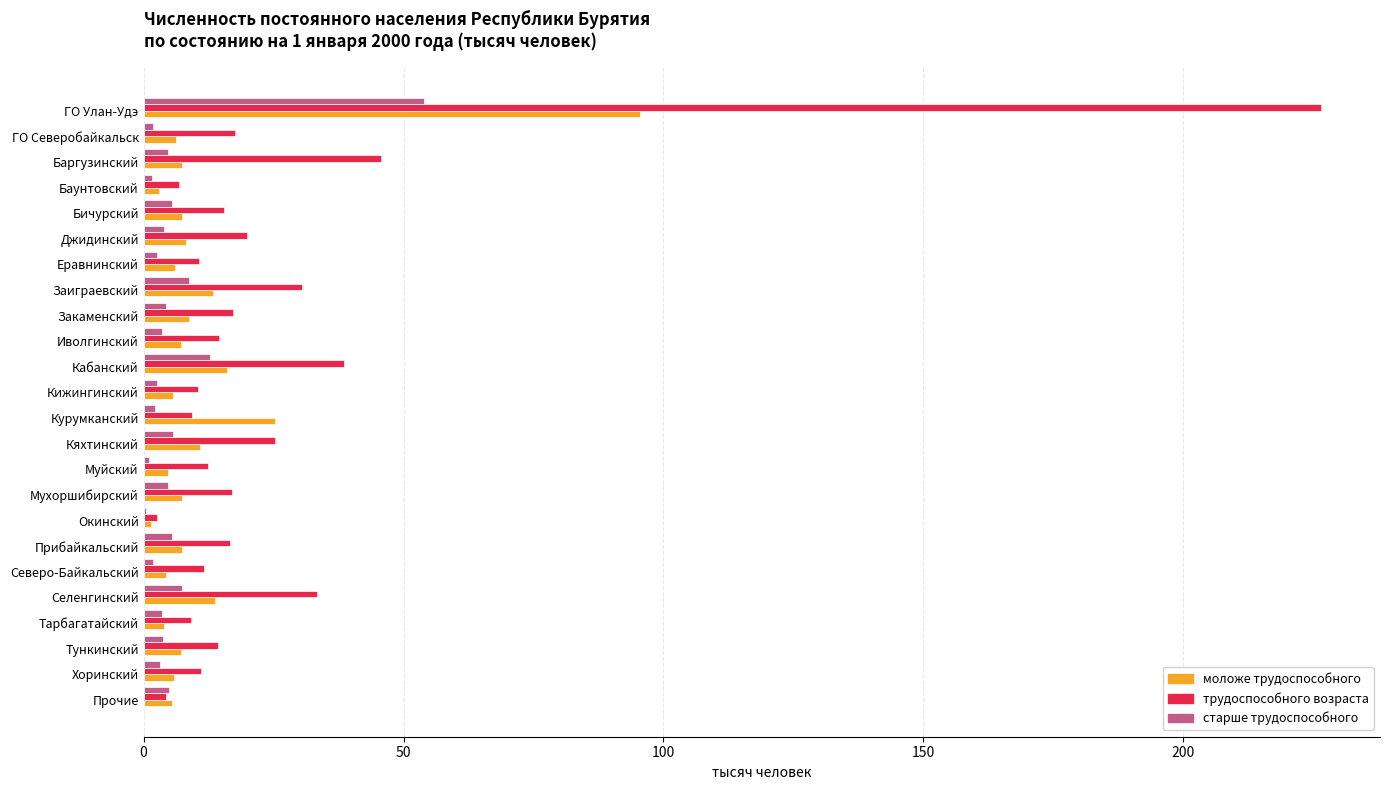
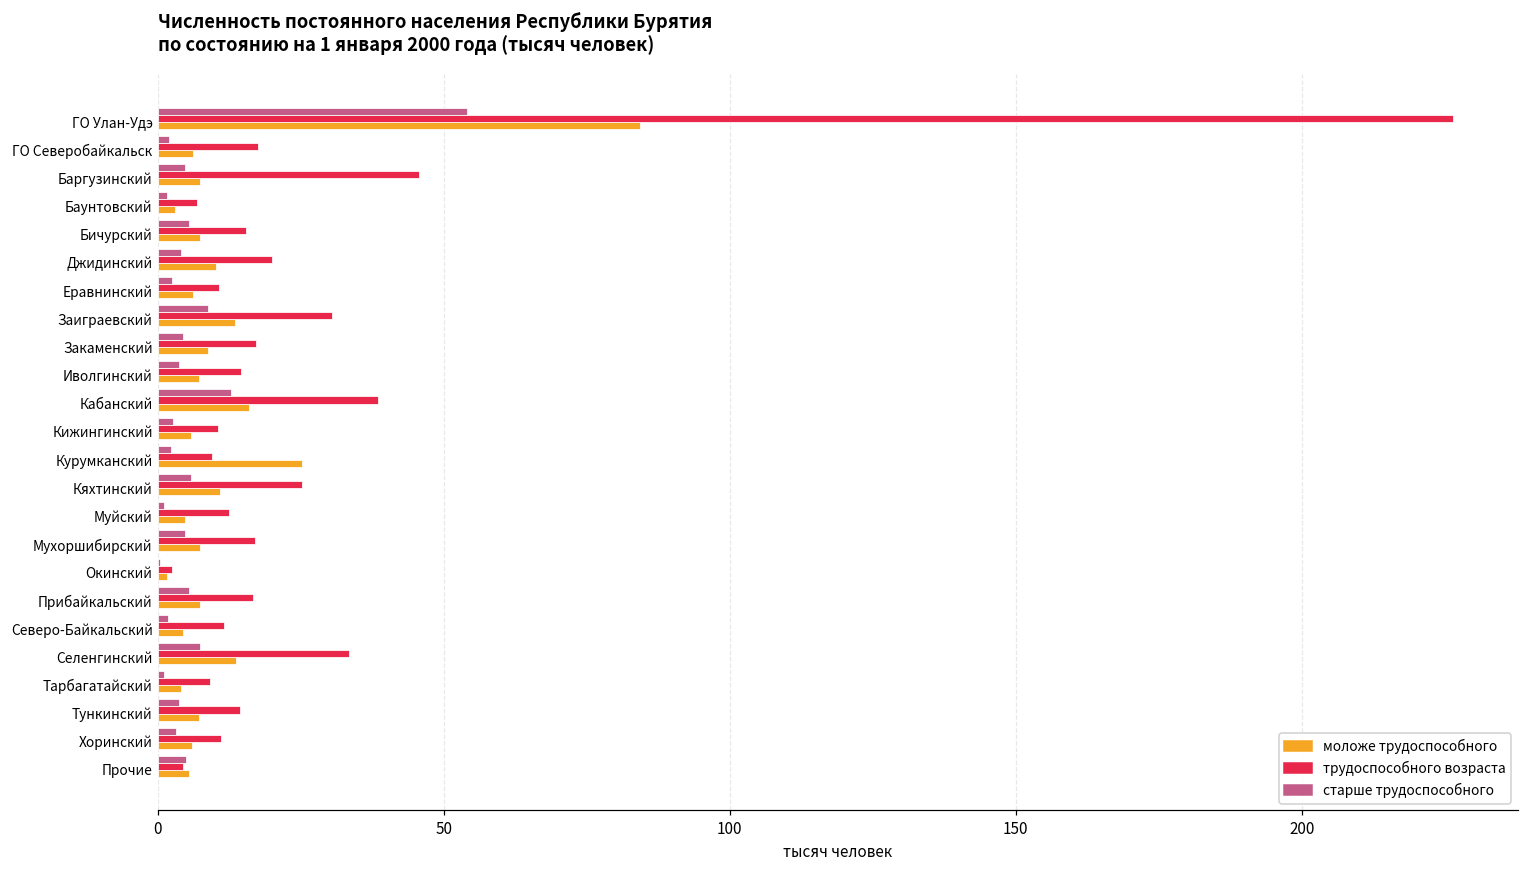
  {
    "моложе трудоспособного": {
-     "ГО Улан-Удэ": 95,
+     "ГО Улан-Удэ": 84,
      "ГО Северобайкальск": 6,
      "Баргузинский": 7,
      "Баунтовский": 3,
      "Бичурский": 7,
-     "Джидинский": 8,
+     "Джидинский": 10,
      "Еравнинский": 6,
      "Заиграевский": 13,
      "Закаменский": 9,
      "Иволгинский": 7,
      "Кабанский": 16,
      "Кижингинский": 6,
      "Курумканский": 25,
      "Кяхтинский": 11,
      "Муйский": 5,
      "Мухоршибирский": 7,
      "Окинский": 2,
      "Прибайкальский": 7,
      "Северо-Байкальский": 4,
      "Селенгинский": 14,
      "Тарбагатайский": 4,
      "Тункинский": 7,
      "Хоринский": 6,
      "Прочие": 6
    },
    "трудоспособного возраста": {
      "ГО Улан-Удэ": 227,
      "ГО Северобайкальск": 18,
      "Баргузинский": 46,
      "Баунтовский": 7,
      "Бичурский": 15,
      "Джидинский": 20,
      "Еравнинский": 11,
      "Заиграевский": 31,
      "Закаменский": 17,
      "Иволгинский": 15,
      "Кабанский": 39,
      "Кижингинский": 11,
      "Курумканский": 9,
      "Кяхтинский": 25,
      "Муйский": 12,
      "Мухоршибирский": 17,
      "Окинский": 3,
      "Прибайкальский": 17,
      "Северо-Байкальский": 12,
      "Селенгинский": 33,
      "Тарбагатайский": 9,
      "Тункинский": 14,
      "Хоринский": 11,
      "Прочие": 4
    },
    "старше трудоспособного": {
      "ГО Улан-Удэ": 54,
      "ГО Северобайкальск": 2,
      "Баргузинский": 5,
      "Баунтовский": 2,
      "Бичурский": 5,
      "Джидинский": 4,
      "Еравнинский": 3,
      "Заиграевский": 9,
      "Закаменский": 4,
      "Иволгинский": 4,
      "Кабанский": 13,
      "Кижингинский": 3,
      "Курумканский": 2,
      "Кяхтинский": 6,
      "Муйский": 1,
      "Мухоршибирский": 5,
      "Прибайкальский": 6,
      "Северо-Байкальский": 2,
      "Селенгинский": 7,
-     "Тарбагатайский": 4,
+     "Тарбагатайский": 1,
      "Тункинский": 4,
      "Хоринский": 3,
      "Прочие": 5
    }
  }
